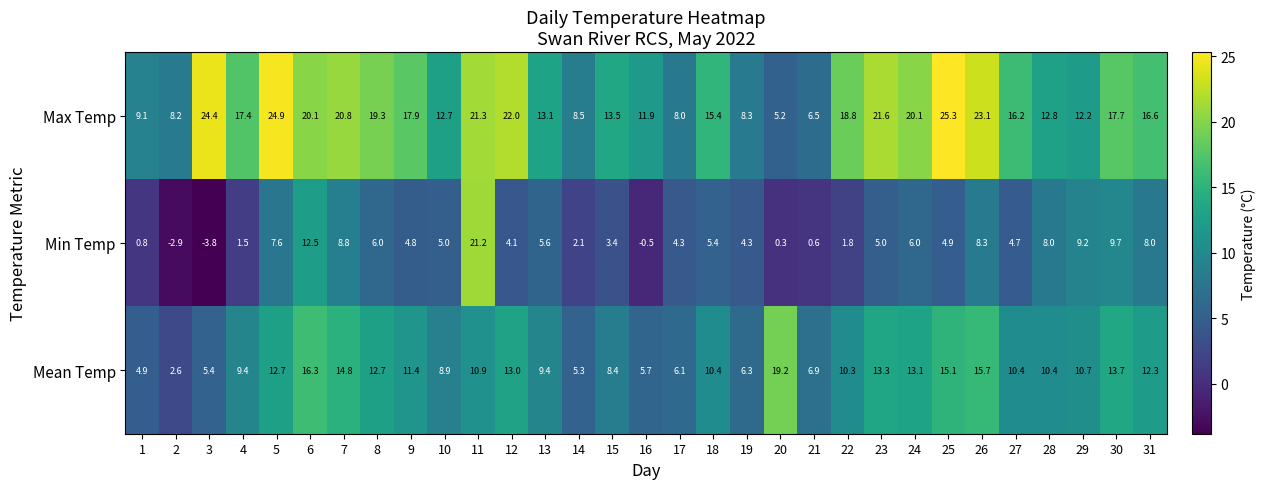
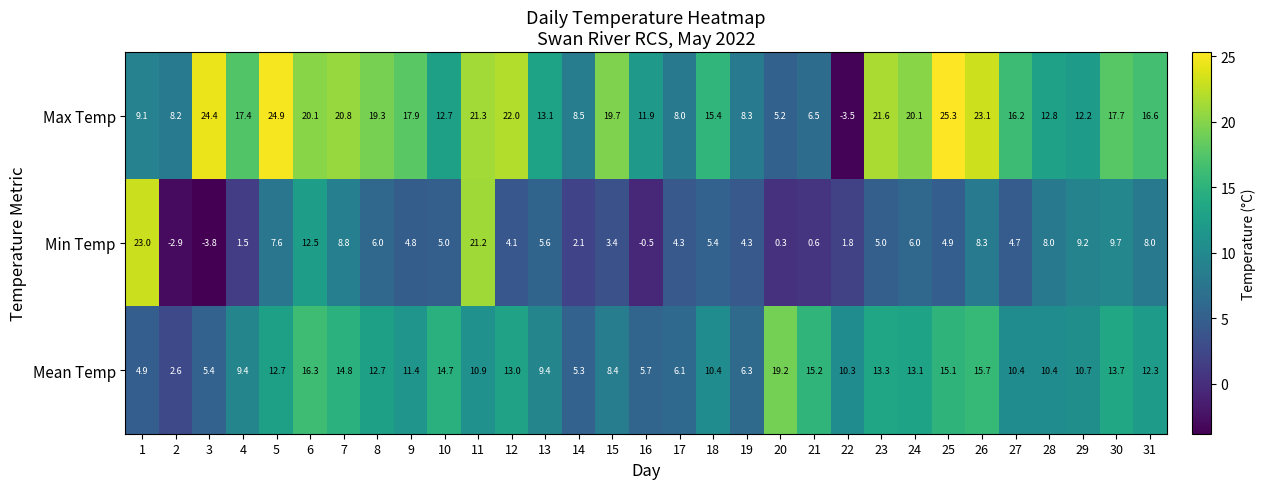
  {
    "Max Temp": {
      "1": 9.1,
      "2": 8.2,
      "3": 24.4,
      "4": 17.4,
      "5": 24.9,
      "6": 20.1,
      "7": 20.8,
      "8": 19.3,
      "9": 17.9,
      "10": 12.7,
      "11": 21.3,
      "12": 22.0,
      "13": 13.1,
      "14": 8.5,
-     "15": 13.5,
+     "15": 19.7,
      "16": 11.9,
      "17": 8.0,
      "18": 15.4,
      "19": 8.3,
      "20": 5.2,
      "21": 6.5,
-     "22": 18.8,
+     "22": -3.5,
      "23": 21.6,
      "24": 20.1,
      "25": 25.3,
      "26": 23.1,
      "27": 16.2,
      "28": 12.8,
      "29": 12.2,
      "30": 17.7,
      "31": 16.6
    },
    "Min Temp": {
-     "1": 0.8,
+     "1": 23.0,
      "2": -2.9,
      "3": -3.8,
      "4": 1.5,
      "5": 7.6,
      "6": 12.5,
      "7": 8.8,
      "8": 6.0,
      "9": 4.8,
      "10": 5.0,
      "11": 21.2,
      "12": 4.1,
      "13": 5.6,
      "14": 2.1,
      "15": 3.4,
      "16": -0.5,
      "17": 4.3,
      "18": 5.4,
      "19": 4.3,
      "20": 0.3,
      "21": 0.6,
      "22": 1.8,
      "23": 5.0,
      "24": 6.0,
      "25": 4.9,
      "26": 8.3,
      "27": 4.7,
      "28": 8.0,
      "29": 9.2,
      "30": 9.7,
      "31": 8.0
    },
    "Mean Temp": {
      "1": 4.9,
      "2": 2.6,
      "3": 5.4,
      "4": 9.4,
      "5": 12.7,
      "6": 16.3,
      "7": 14.8,
      "8": 12.7,
      "9": 11.4,
-     "10": 8.9,
+     "10": 14.7,
      "11": 10.9,
      "12": 13.0,
      "13": 9.4,
      "14": 5.3,
      "15": 8.4,
      "16": 5.7,
      "17": 6.1,
      "18": 10.4,
      "19": 6.3,
      "20": 19.2,
-     "21": 6.9,
+     "21": 15.2,
      "22": 10.3,
      "23": 13.3,
      "24": 13.1,
      "25": 15.1,
      "26": 15.7,
      "27": 10.4,
      "28": 10.4,
      "29": 10.7,
      "30": 13.7,
      "31": 12.3
    }
  }
